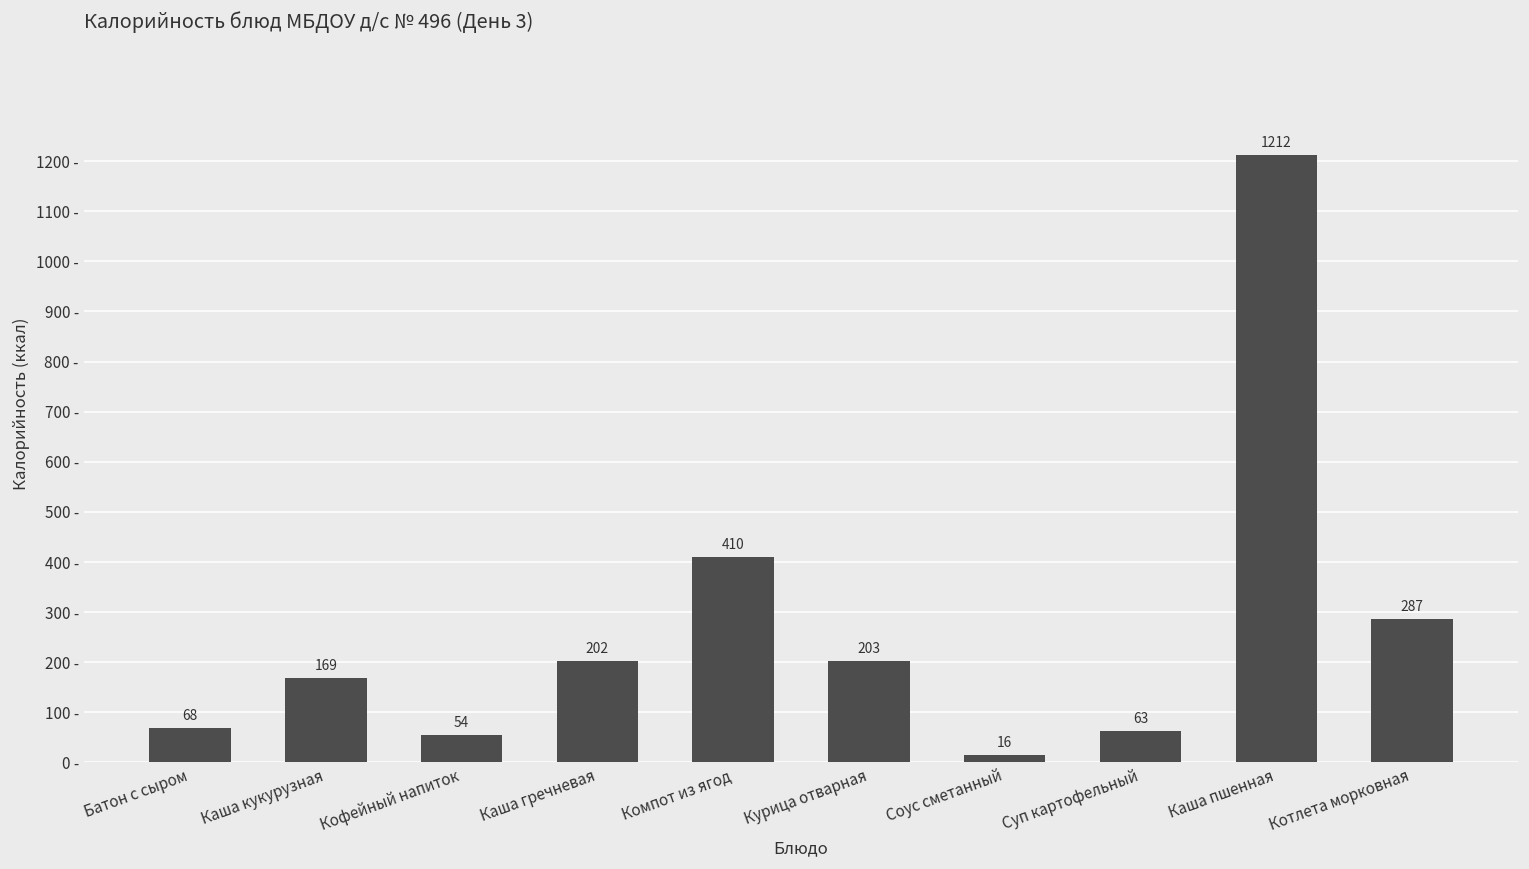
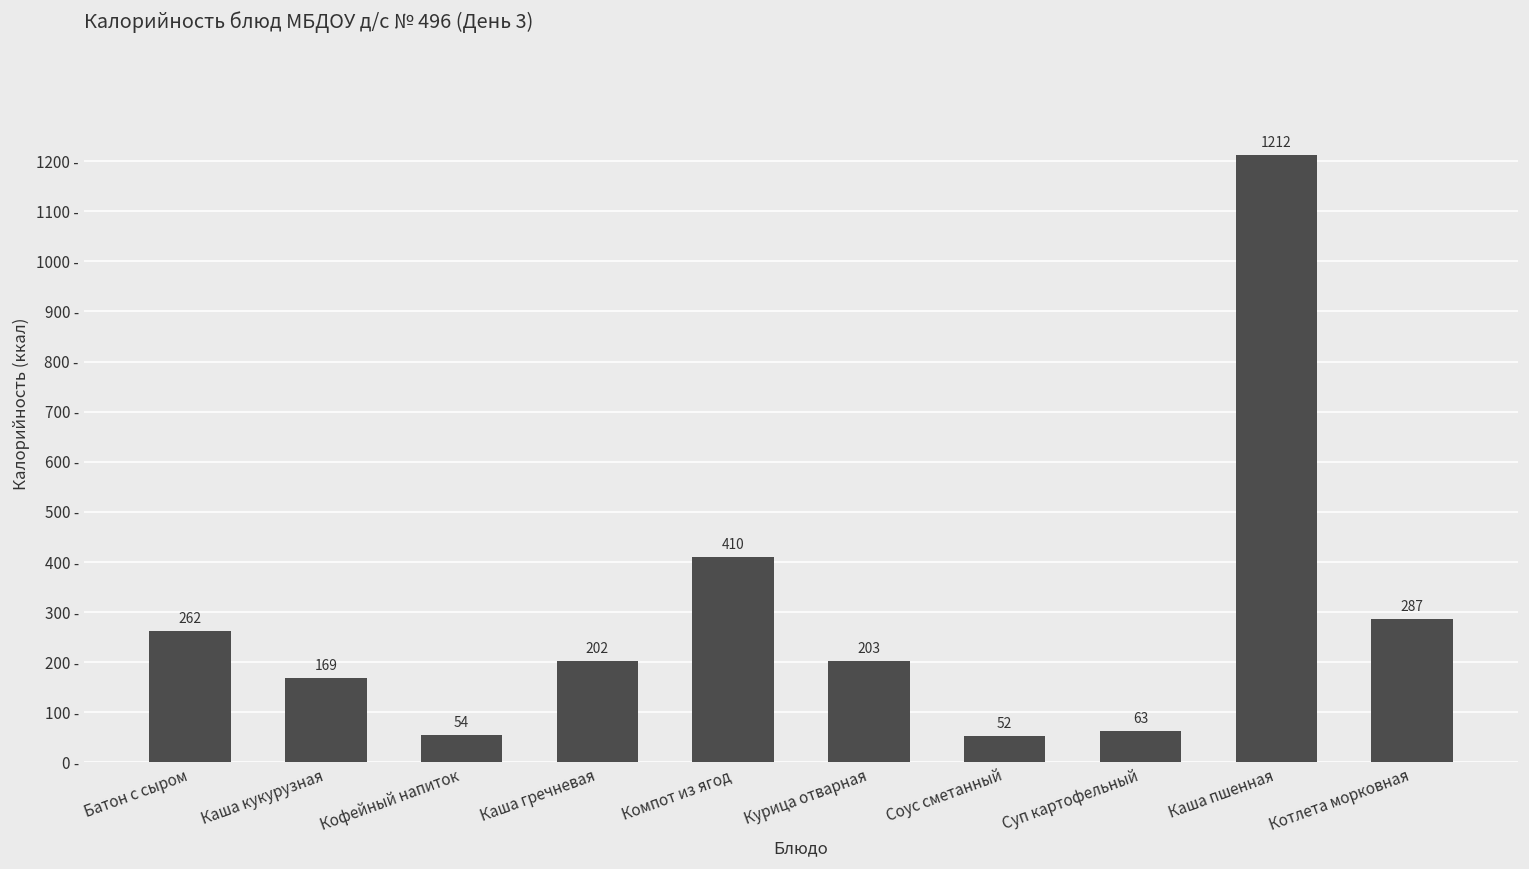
  {
-   "Батон с сыром": 68,
+   "Батон с сыром": 262,
    "Каша кукурузная": 169,
    "Кофейный напиток": 54,
    "Каша гречневая": 202,
    "Компот из ягод": 410,
    "Курица отварная": 203,
-   "Соус сметанный": 16,
+   "Соус сметанный": 52,
    "Суп картофельный": 63,
    "Каша пшенная": 1212,
    "Котлета морковная": 287
  }
